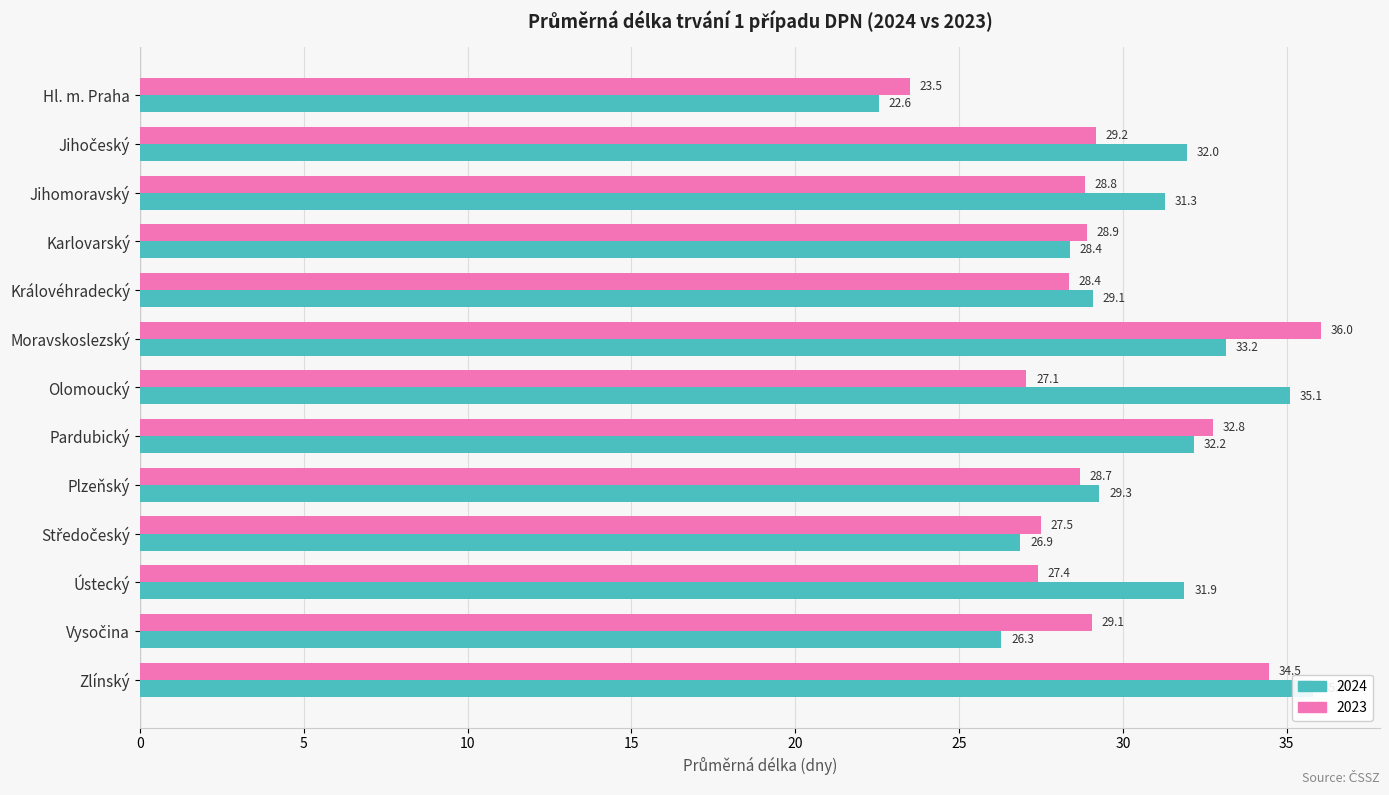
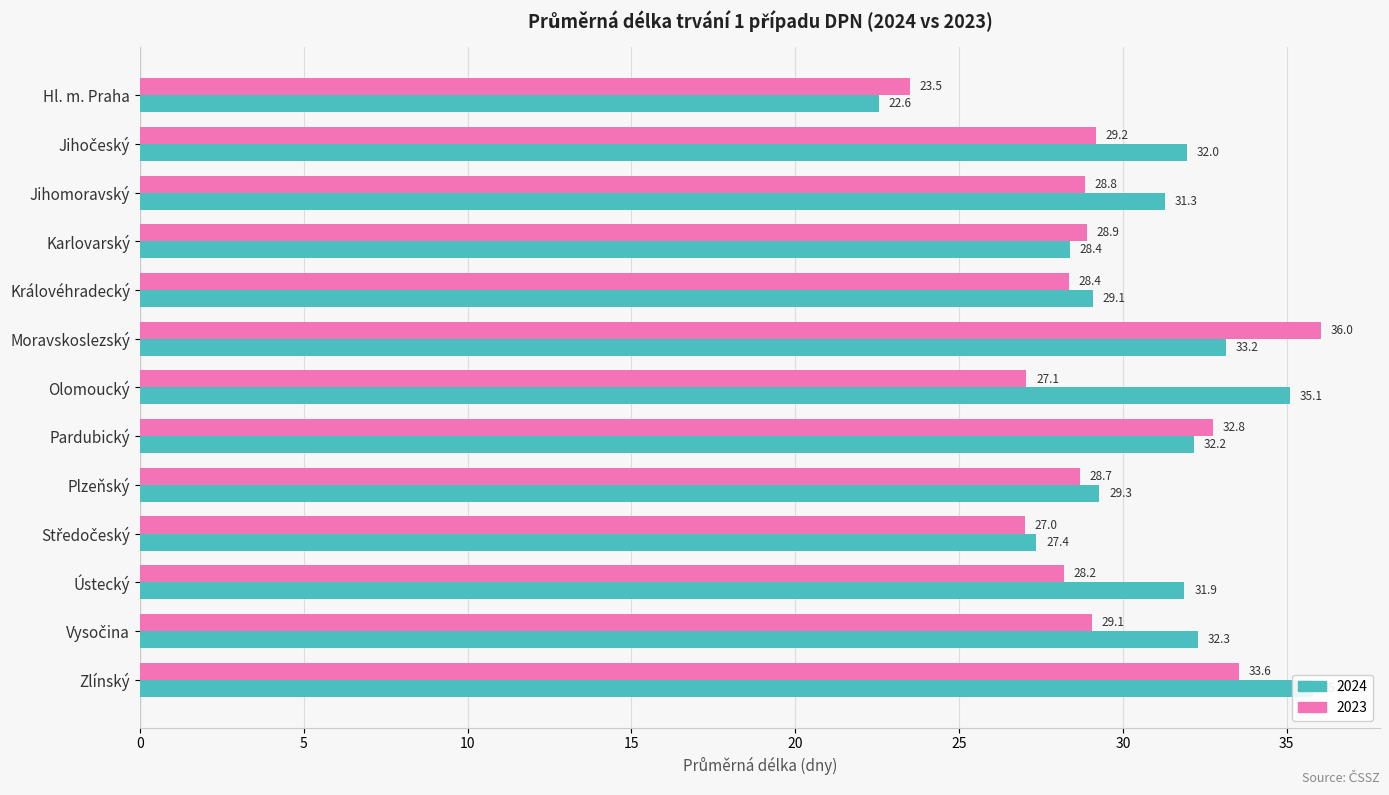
  {
    "2024": {
      "Hl. m. Praha": 22.6,
      "Jihočeský": 32.0,
      "Jihomoravský": 31.3,
      "Karlovarský": 28.4,
      "Královéhradecký": 29.1,
      "Moravskoslezský": 33.2,
      "Olomoucký": 35.1,
      "Pardubický": 32.2,
      "Plzeňský": 29.3,
-     "Středočeský": 26.9,
+     "Středočeský": 27.4,
      "Ústecký": 31.9,
-     "Vysočina": 26.3
+     "Vysočina": 32.3
    },
    "2023": {
      "Hl. m. Praha": 23.5,
      "Jihočeský": 29.2,
      "Jihomoravský": 28.8,
      "Karlovarský": 28.9,
      "Královéhradecký": 28.4,
      "Moravskoslezský": 36.0,
      "Olomoucký": 27.1,
      "Pardubický": 32.8,
      "Plzeňský": 28.7,
-     "Středočeský": 27.5,
-     "Ústecký": 27.4,
+     "Středočeský": 27.0,
+     "Ústecký": 28.2,
      "Vysočina": 29.1,
-     "Zlínský": 34.5
+     "Zlínský": 33.6
    }
  }
